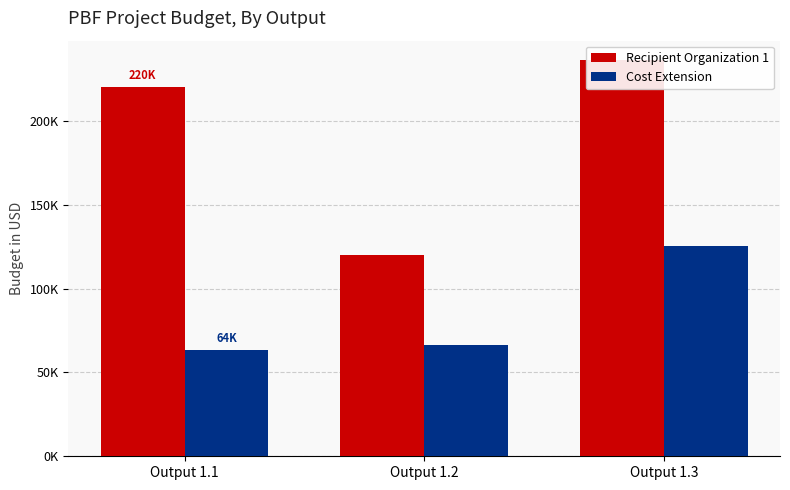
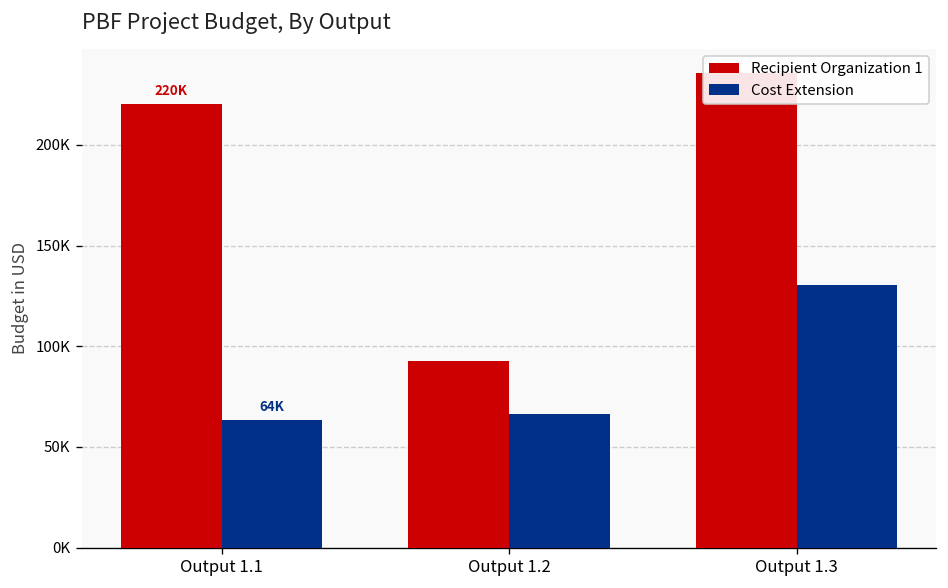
  {
    "Recipient Organization 1": {
-     "Output 1.2": 120000
+     "Output 1.2": 92000
    },
    "Cost Extension": {
      "Output 1.2": 66000,
-     "Output 1.3": 125000
+     "Output 1.3": 130000
    }
  }
